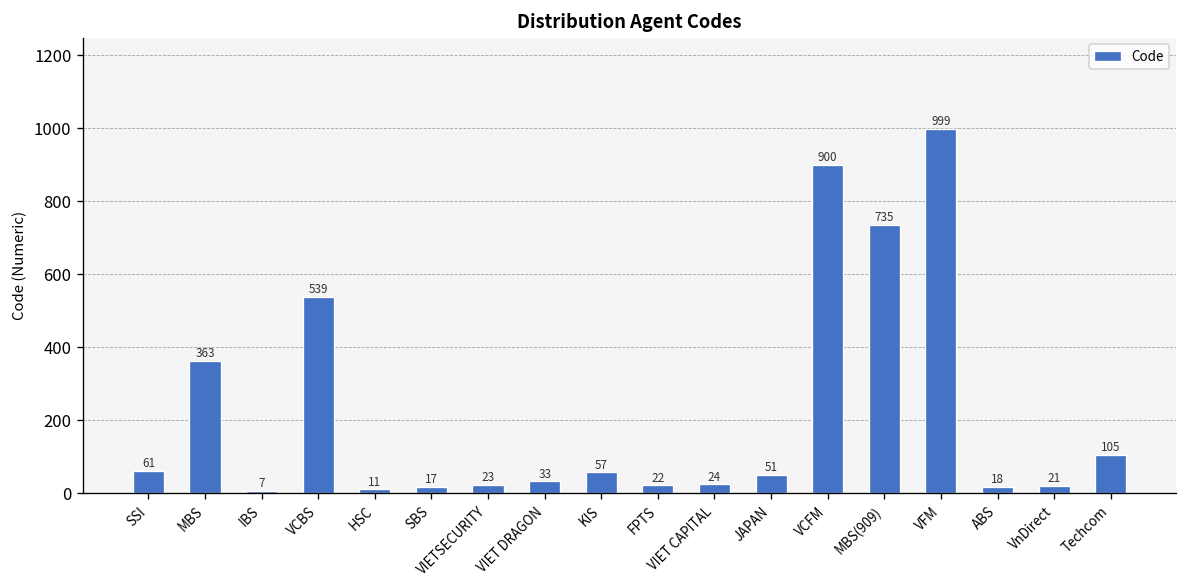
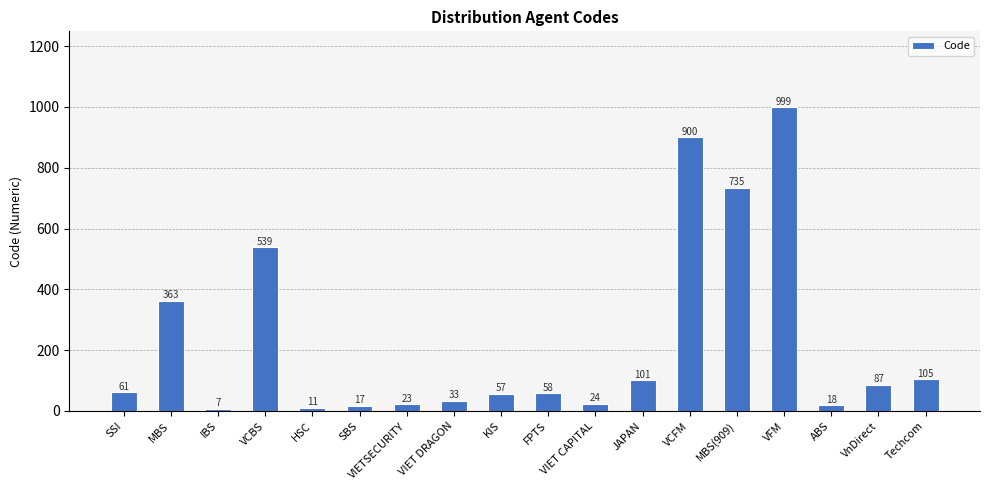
  {
    "SSI": 61,
    "MBS": 363,
    "IBS": 7,
    "VCBS": 539,
    "HSC": 11,
    "SBS": 17,
    "VIETSECURITY": 23,
    "VIET DRAGON": 33,
    "KIS": 57,
-   "FPTS": 22,
+   "FPTS": 58,
    "VIET CAPITAL": 24,
-   "JAPAN": 51,
+   "JAPAN": 101,
    "VCFM": 900,
    "MBS(909)": 735,
    "VFM": 999,
    "ABS": 18,
-   "VnDirect": 21,
+   "VnDirect": 87,
    "Techcom": 105
  }
